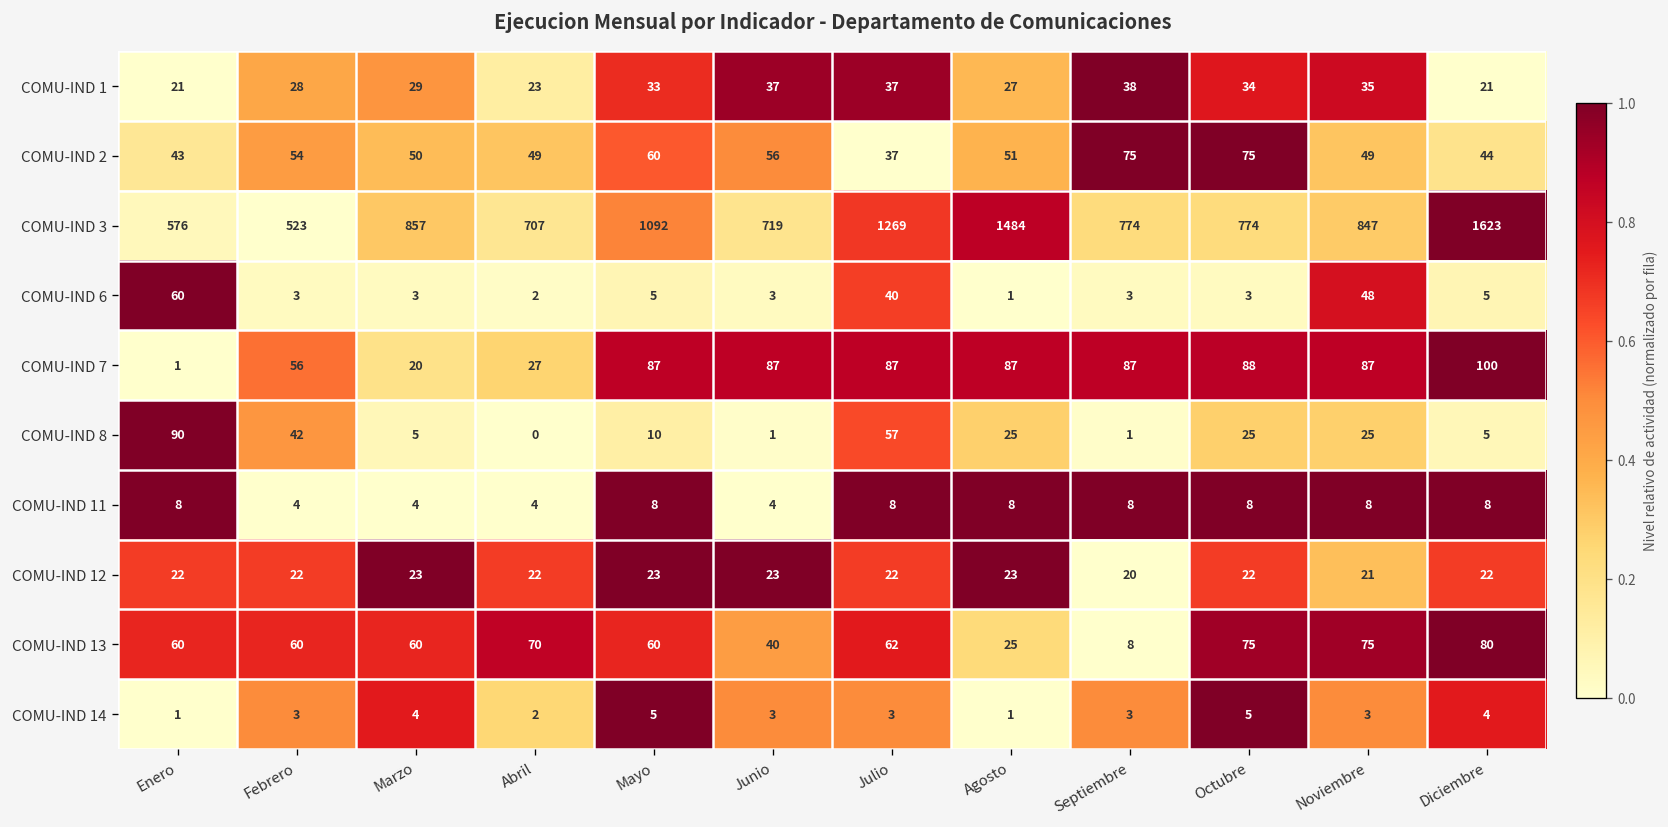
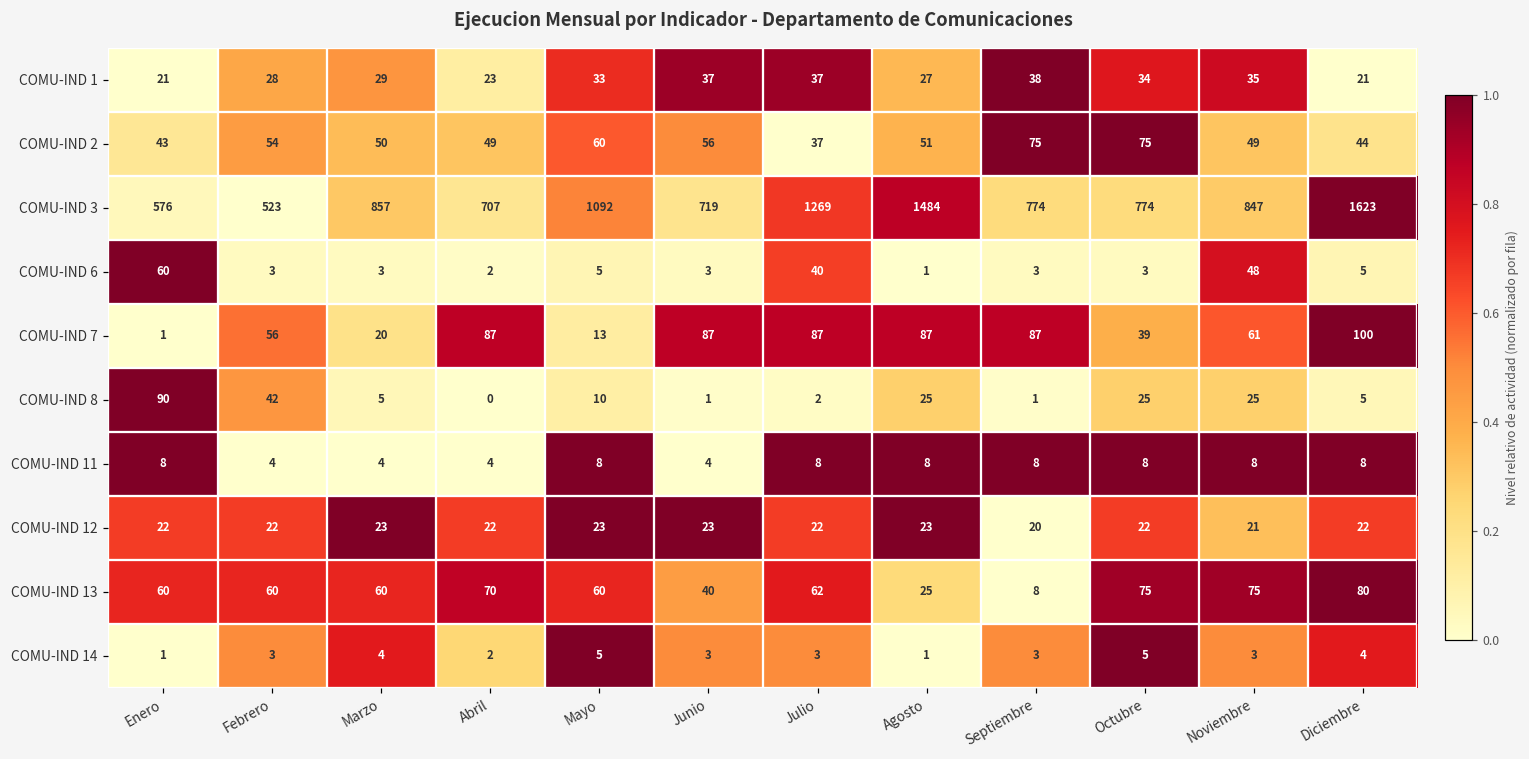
  {
    "COMU-IND 1": {
      "Enero": 21,
      "Febrero": 28,
      "Marzo": 29,
      "Abril": 23,
      "Mayo": 33,
      "Junio": 37,
      "Julio": 37,
      "Agosto": 27,
      "Septiembre": 38,
      "Octubre": 34,
      "Noviembre": 35,
      "Diciembre": 21
    },
    "COMU-IND 2": {
      "Enero": 43,
      "Febrero": 54,
      "Marzo": 50,
      "Abril": 49,
      "Mayo": 60,
      "Junio": 56,
      "Julio": 37,
      "Agosto": 51,
      "Septiembre": 75,
      "Octubre": 75,
      "Noviembre": 49,
      "Diciembre": 44
    },
    "COMU-IND 3": {
      "Enero": 576,
      "Febrero": 523,
      "Marzo": 857,
      "Abril": 707,
      "Mayo": 1092,
      "Junio": 719,
      "Julio": 1269,
      "Agosto": 1484,
      "Septiembre": 774,
      "Octubre": 774,
      "Noviembre": 847,
      "Diciembre": 1623
    },
    "COMU-IND 6": {
      "Enero": 60,
      "Febrero": 3,
      "Marzo": 3,
      "Abril": 2,
      "Mayo": 5,
      "Junio": 3,
      "Julio": 40,
      "Agosto": 1,
      "Septiembre": 3,
      "Octubre": 3,
      "Noviembre": 48,
      "Diciembre": 5
    },
    "COMU-IND 7": {
      "Enero": 1,
      "Febrero": 56,
      "Marzo": 20,
-     "Abril": 27,
-     "Mayo": 87,
+     "Abril": 87,
+     "Mayo": 13,
      "Junio": 87,
      "Julio": 87,
      "Agosto": 87,
      "Septiembre": 87,
-     "Octubre": 88,
-     "Noviembre": 87,
+     "Octubre": 39,
+     "Noviembre": 61,
      "Diciembre": 100
    },
    "COMU-IND 8": {
      "Enero": 90,
      "Febrero": 42,
      "Marzo": 5,
      "Abril": 0,
      "Mayo": 10,
      "Junio": 1,
-     "Julio": 57,
+     "Julio": 2,
      "Agosto": 25,
      "Septiembre": 1,
      "Octubre": 25,
      "Noviembre": 25,
      "Diciembre": 5
    },
    "COMU-IND 11": {
      "Enero": 8,
      "Febrero": 4,
      "Marzo": 4,
      "Abril": 4,
      "Mayo": 8,
      "Junio": 4,
      "Julio": 8,
      "Agosto": 8,
      "Septiembre": 8,
      "Octubre": 8,
      "Noviembre": 8,
      "Diciembre": 8
    },
    "COMU-IND 12": {
      "Enero": 22,
      "Febrero": 22,
      "Marzo": 23,
      "Abril": 22,
      "Mayo": 23,
      "Junio": 23,
      "Julio": 22,
      "Agosto": 23,
      "Septiembre": 20,
      "Octubre": 22,
      "Noviembre": 21,
      "Diciembre": 22
    },
    "COMU-IND 13": {
      "Enero": 60,
      "Febrero": 60,
      "Marzo": 60,
      "Abril": 70,
      "Mayo": 60,
      "Junio": 40,
      "Julio": 62,
      "Agosto": 25,
      "Septiembre": 8,
      "Octubre": 75,
      "Noviembre": 75,
      "Diciembre": 80
    },
    "COMU-IND 14": {
      "Enero": 1,
      "Febrero": 3,
      "Marzo": 4,
      "Abril": 2,
      "Mayo": 5,
      "Junio": 3,
      "Julio": 3,
      "Agosto": 1,
      "Septiembre": 3,
      "Octubre": 5,
      "Noviembre": 3,
      "Diciembre": 4
    }
  }
